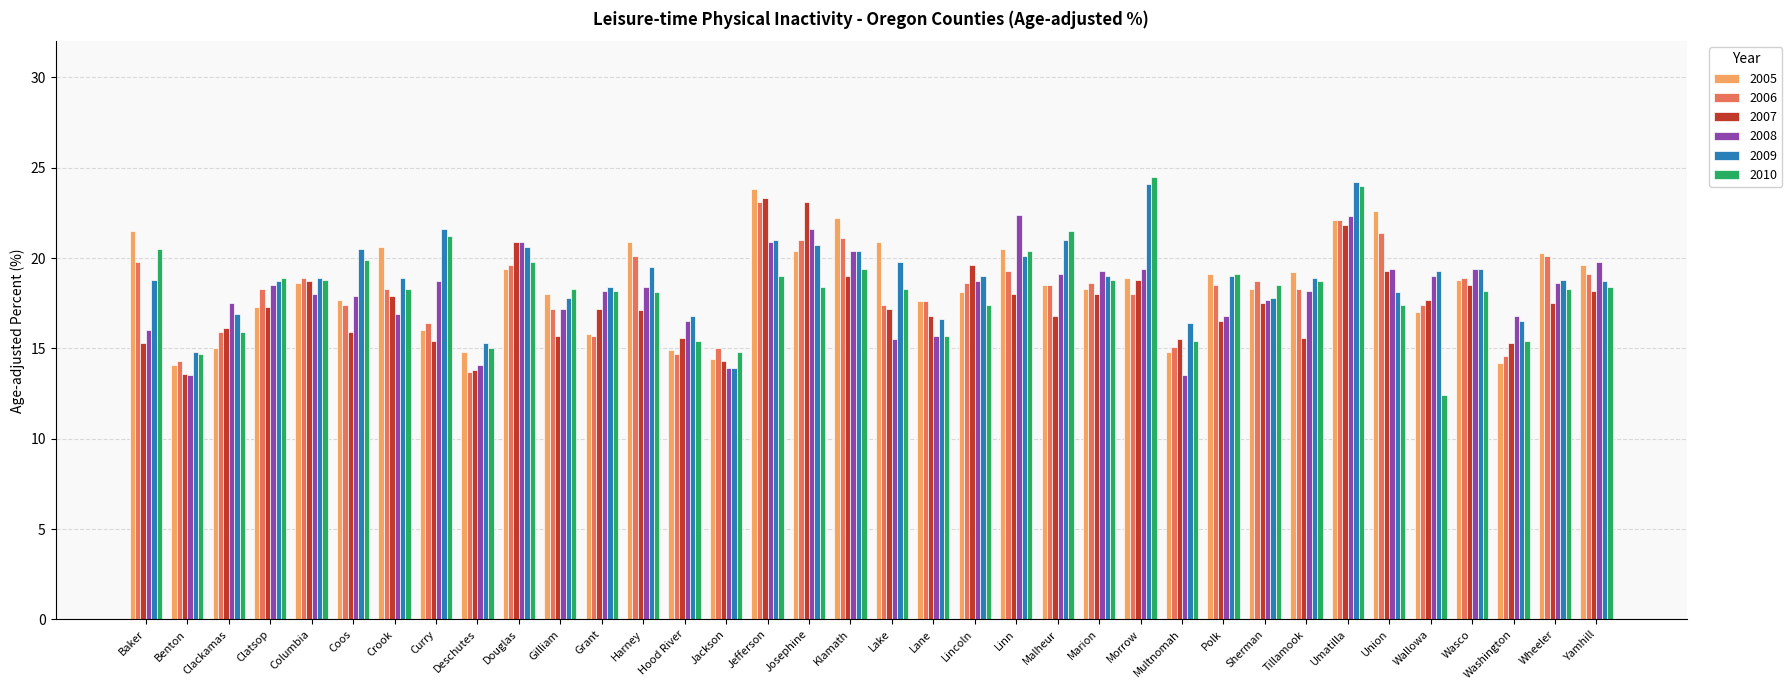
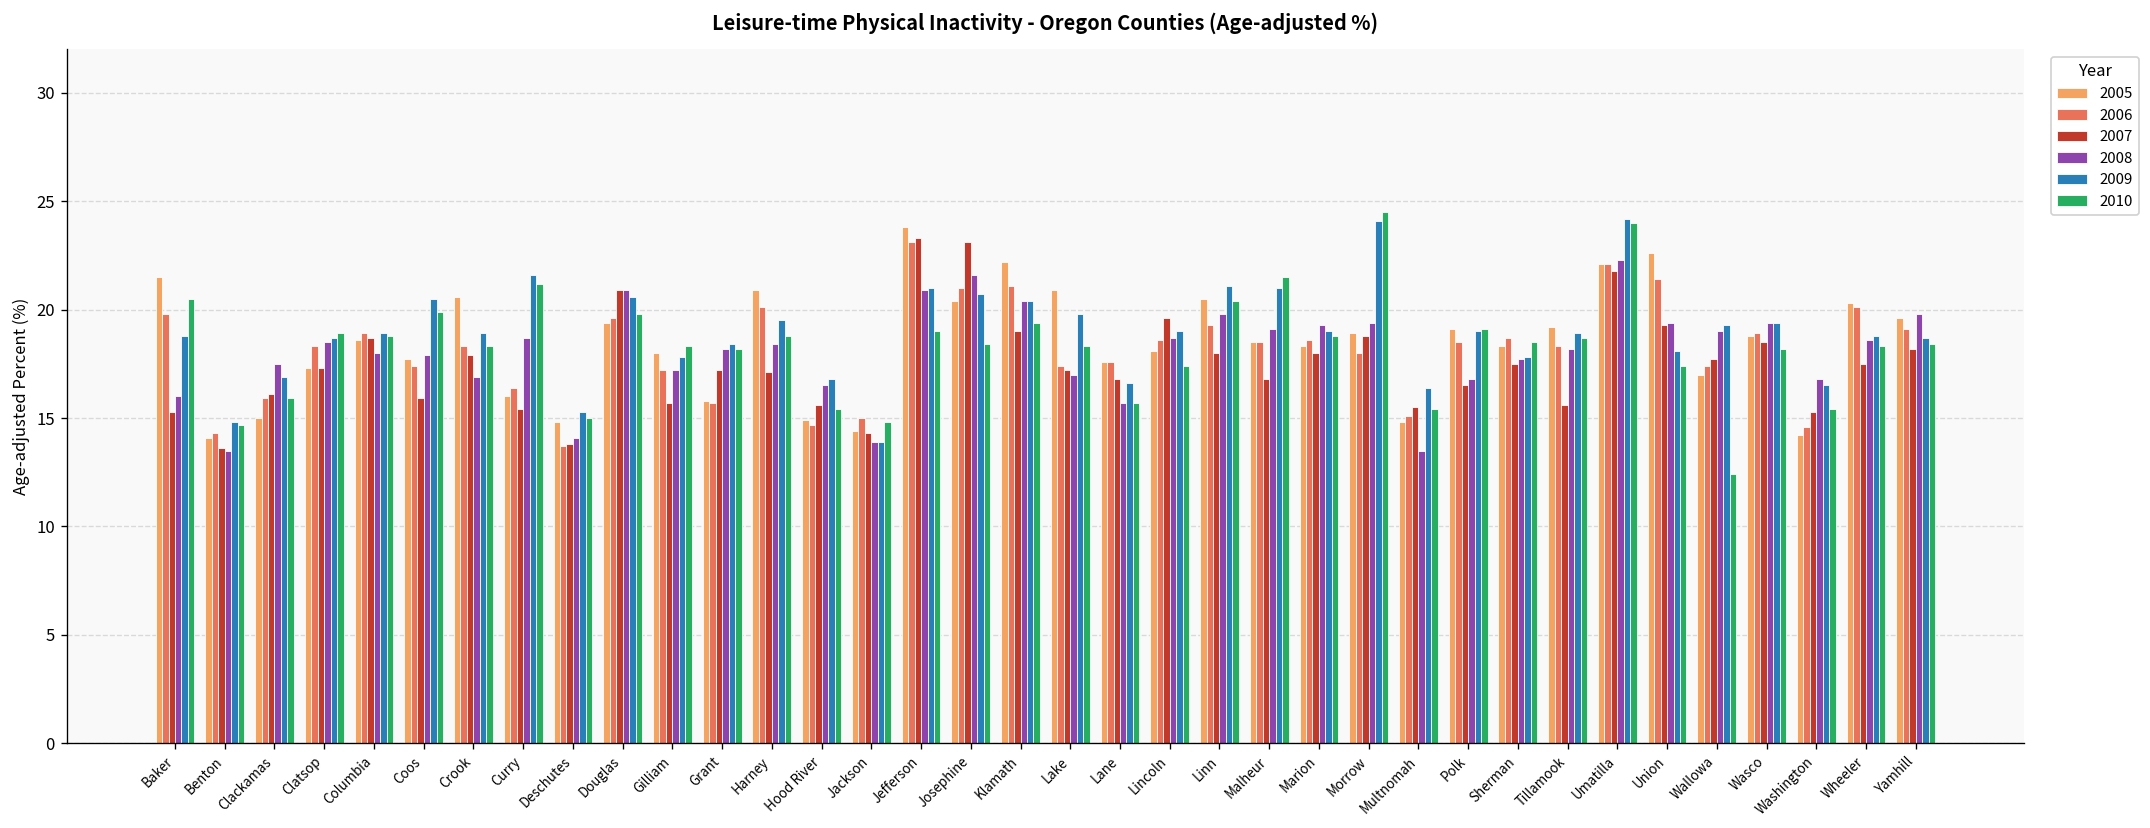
  {
    "2007": {
      "Baker": 15.3,
      "Benton": 13.6,
      "Clackamas": 16.1,
      "Clatsop": 17.3,
      "Columbia": 18.7,
      "Coos": 15.9,
      "Crook": 17.9,
      "Curry": 15.4,
      "Deschutes": 13.8,
      "Douglas": 20.9,
      "Gilliam": 15.7,
      "Grant": 17.2,
      "Harney": 17.1,
      "Hood River": 15.6,
      "Jackson": 14.3,
      "Jefferson": 23.3,
      "Josephine": 23.1,
      "Klamath": 19.0,
      "Lake": 17.2,
      "Lane": 16.8,
      "Lincoln": 19.6,
      "Linn": 18.0,
      "Malheur": 16.8,
      "Marion": 18.0,
      "Morrow": 18.8,
      "Multnomah": 15.5,
      "Polk": 16.5,
      "Sherman": 17.5,
      "Tillamook": 15.6,
      "Umatilla": 21.8,
      "Union": 19.3,
      "Wallowa": 17.7,
      "Wasco": 18.5,
      "Washington": 15.3,
      "Wheeler": 17.5,
      "Yamhill": 18.2
    },
    "2008": {
      "Baker": 16.0,
      "Benton": 13.5,
      "Clackamas": 17.5,
      "Clatsop": 18.5,
      "Columbia": 18.0,
      "Coos": 17.9,
      "Crook": 16.9,
      "Curry": 18.7,
      "Deschutes": 14.1,
      "Douglas": 20.9,
      "Gilliam": 17.2,
      "Grant": 18.2,
      "Harney": 18.4,
      "Hood River": 16.5,
      "Jackson": 13.9,
      "Jefferson": 20.9,
      "Josephine": 21.6,
      "Klamath": 20.4,
-     "Lake": 15.5,
+     "Lake": 17.0,
      "Lane": 15.7,
      "Lincoln": 18.7,
-     "Linn": 22.4,
+     "Linn": 19.8,
      "Malheur": 19.1,
      "Marion": 19.3,
      "Morrow": 19.4,
      "Multnomah": 13.5,
      "Polk": 16.8,
      "Sherman": 17.7,
      "Tillamook": 18.2,
      "Umatilla": 22.3,
      "Union": 19.4,
      "Wallowa": 19.0,
      "Wasco": 19.4,
      "Washington": 16.8,
      "Wheeler": 18.6,
      "Yamhill": 19.8
    },
    "2009": {
      "Baker": 18.8,
      "Benton": 14.8,
      "Clackamas": 16.9,
      "Clatsop": 18.7,
      "Columbia": 18.9,
      "Coos": 20.5,
      "Crook": 18.9,
      "Curry": 21.6,
      "Deschutes": 15.3,
      "Douglas": 20.6,
      "Gilliam": 17.8,
      "Grant": 18.4,
      "Harney": 19.5,
      "Hood River": 16.8,
      "Jackson": 13.9,
      "Jefferson": 21.0,
      "Josephine": 20.7,
      "Klamath": 20.4,
      "Lake": 19.8,
      "Lane": 16.6,
      "Lincoln": 19.0,
-     "Linn": 20.1,
+     "Linn": 21.1,
      "Malheur": 21.0,
      "Marion": 19.0,
      "Morrow": 24.1,
      "Multnomah": 16.4,
      "Polk": 19.0,
      "Sherman": 17.8,
      "Tillamook": 18.9,
      "Umatilla": 24.2,
      "Union": 18.1,
      "Wallowa": 19.3,
      "Wasco": 19.4,
      "Washington": 16.5,
      "Wheeler": 18.8,
      "Yamhill": 18.7
    },
    "2010": {
      "Baker": 20.5,
      "Benton": 14.7,
      "Clackamas": 15.9,
      "Clatsop": 18.9,
      "Columbia": 18.8,
      "Coos": 19.9,
      "Crook": 18.3,
      "Curry": 21.2,
      "Deschutes": 15.0,
      "Douglas": 19.8,
      "Gilliam": 18.3,
      "Grant": 18.2,
-     "Harney": 18.1,
+     "Harney": 18.8,
      "Hood River": 15.4,
      "Jackson": 14.8,
      "Jefferson": 19.0,
      "Josephine": 18.4,
      "Klamath": 19.4,
      "Lake": 18.3,
      "Lane": 15.7,
      "Lincoln": 17.4,
      "Linn": 20.4,
      "Malheur": 21.5,
      "Marion": 18.8,
      "Morrow": 24.5,
      "Multnomah": 15.4,
      "Polk": 19.1,
      "Sherman": 18.5,
      "Tillamook": 18.7,
      "Umatilla": 24.0,
      "Union": 17.4,
      "Wallowa": 12.4,
      "Wasco": 18.2,
      "Washington": 15.4,
      "Wheeler": 18.3,
      "Yamhill": 18.4
    }
  }
